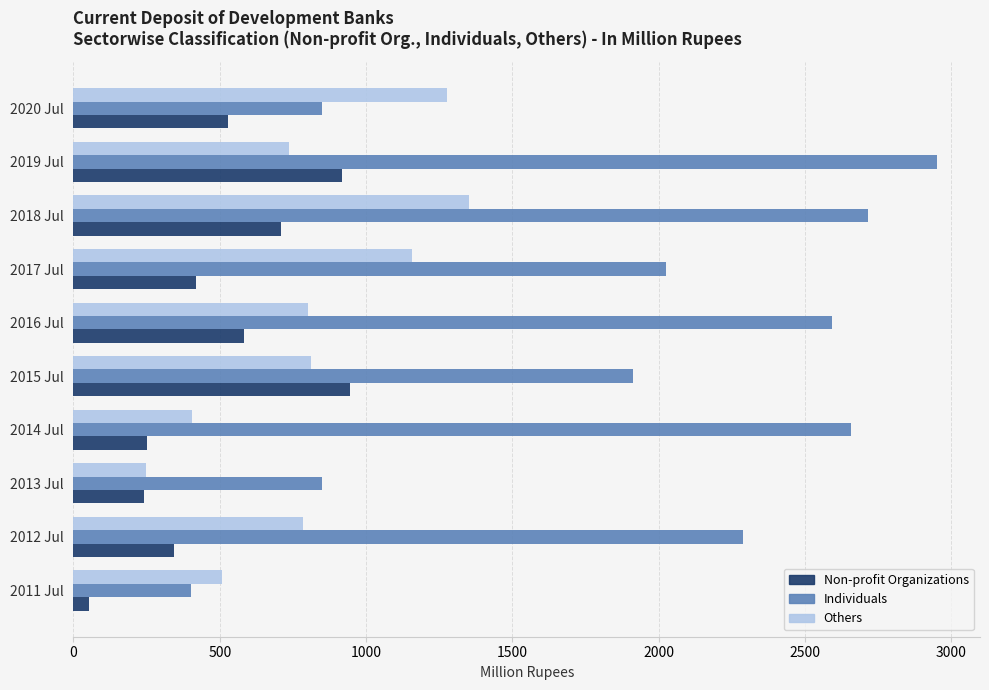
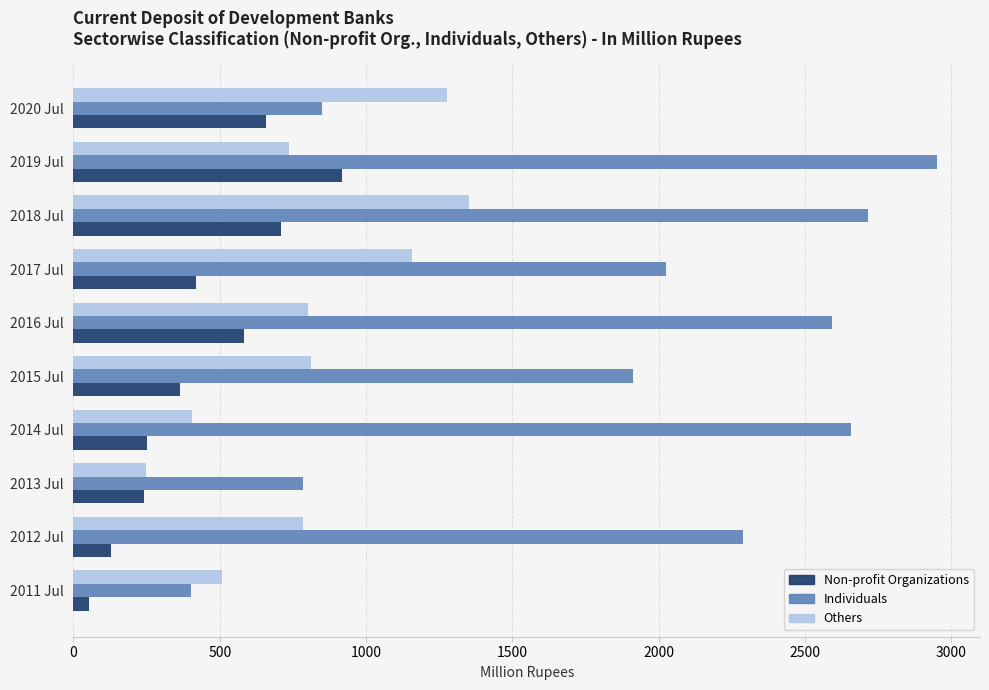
  {
    "Non-profit Organizations": {
-     "2020 Jul": 530,
+     "2020 Jul": 660,
      "2019 Jul": 920,
      "2018 Jul": 710,
      "2017 Jul": 420,
      "2016 Jul": 580,
-     "2015 Jul": 950,
+     "2015 Jul": 360,
      "2014 Jul": 250,
      "2013 Jul": 240,
-     "2012 Jul": 340,
+     "2012 Jul": 130,
      "2011 Jul": 50
    },
    "Individuals": {
      "2020 Jul": 850,
      "2019 Jul": 2950,
      "2018 Jul": 2710,
      "2017 Jul": 2030,
      "2016 Jul": 2590,
      "2015 Jul": 1910,
      "2014 Jul": 2660,
-     "2013 Jul": 850,
+     "2013 Jul": 780,
      "2012 Jul": 2290,
      "2011 Jul": 400
    },
    "Others": {
      "2020 Jul": 1280,
      "2019 Jul": 740,
      "2018 Jul": 1350,
      "2017 Jul": 1160,
      "2016 Jul": 800,
      "2015 Jul": 810,
      "2014 Jul": 410,
      "2013 Jul": 250,
      "2012 Jul": 790,
      "2011 Jul": 510
    }
  }
